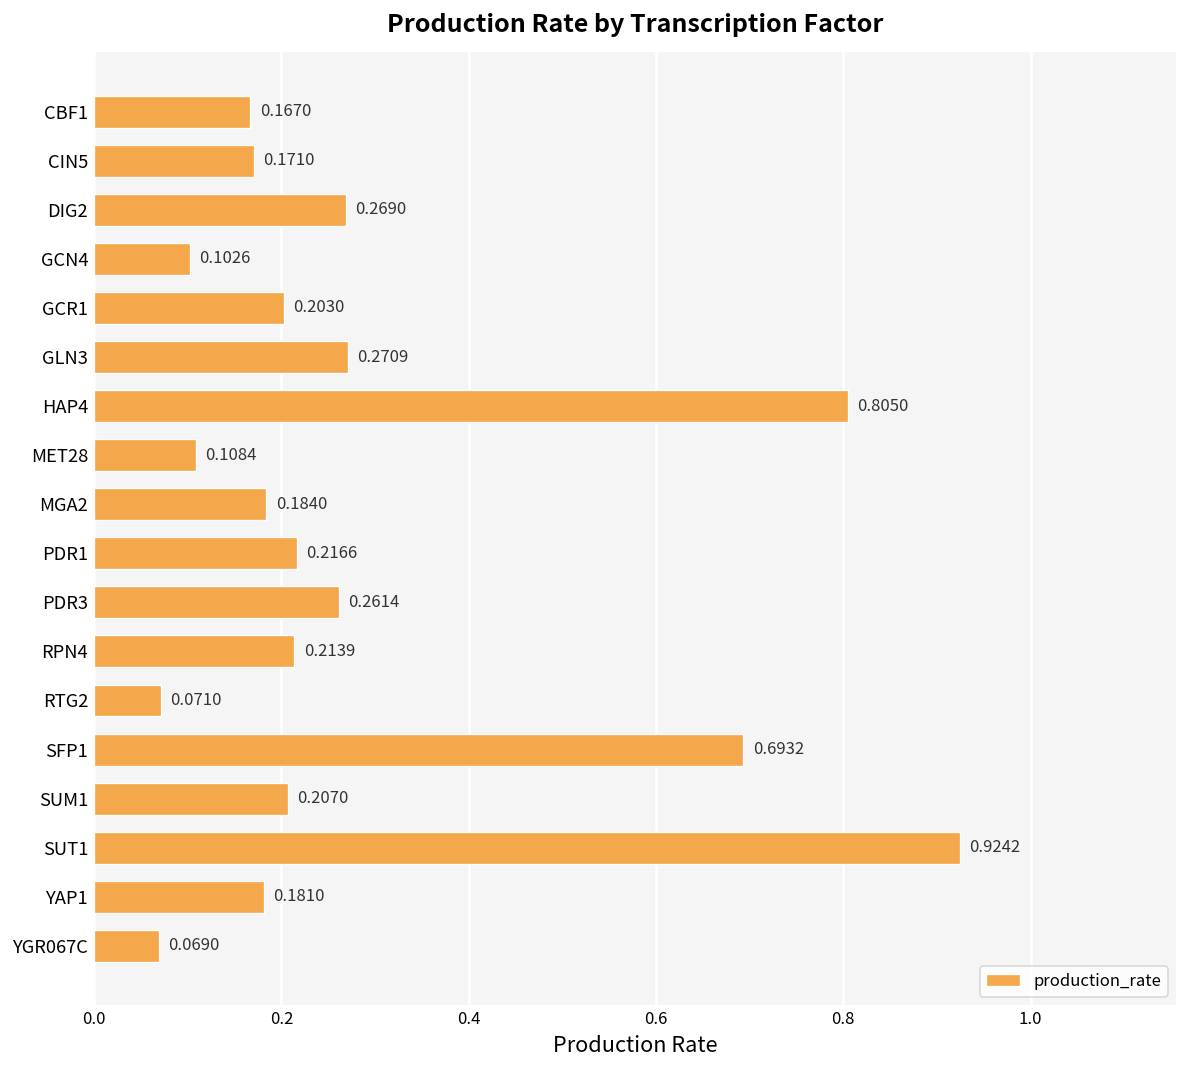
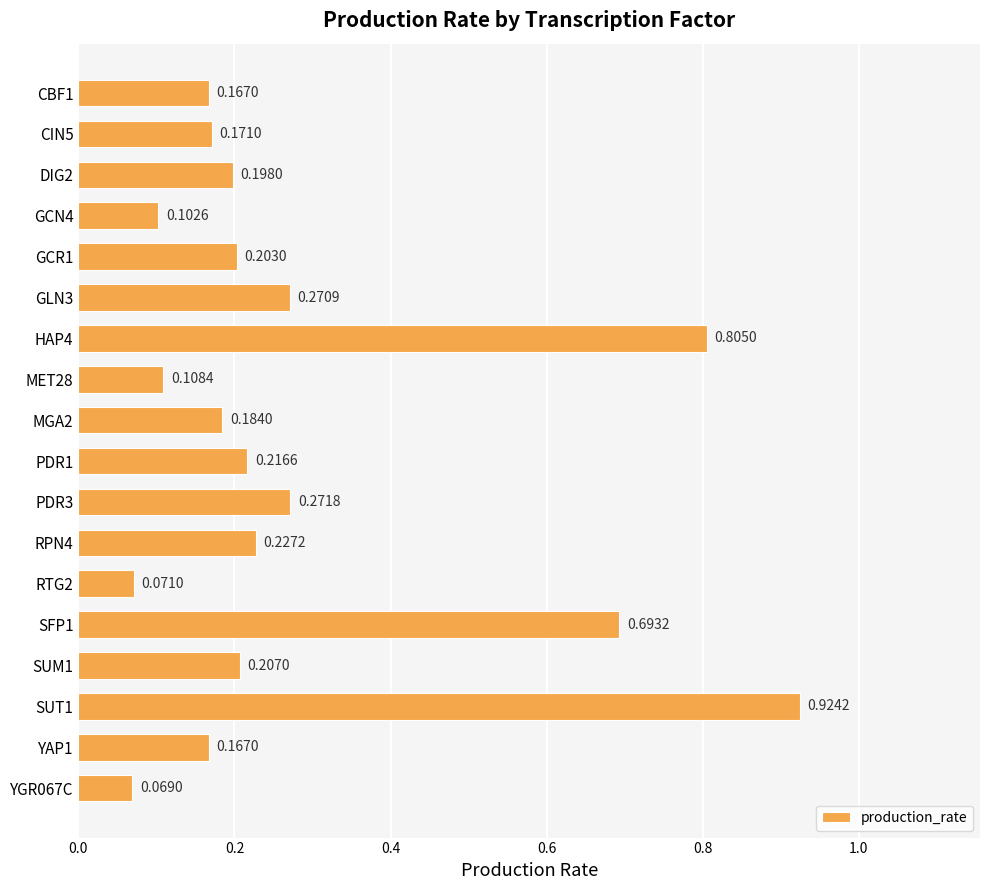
  {
    "CBF1": 0.1670,
    "CIN5": 0.1710,
-   "DIG2": 0.2690,
+   "DIG2": 0.1980,
    "GCN4": 0.1026,
    "GCR1": 0.2030,
    "GLN3": 0.2709,
    "HAP4": 0.8050,
    "MET28": 0.1084,
    "MGA2": 0.1840,
    "PDR1": 0.2166,
-   "PDR3": 0.2614,
-   "RPN4": 0.2139,
+   "PDR3": 0.2718,
+   "RPN4": 0.2272,
    "RTG2": 0.0710,
    "SFP1": 0.6932,
    "SUM1": 0.2070,
    "SUT1": 0.9242,
-   "YAP1": 0.1810,
+   "YAP1": 0.1670,
    "YGR067C": 0.0690
  }
